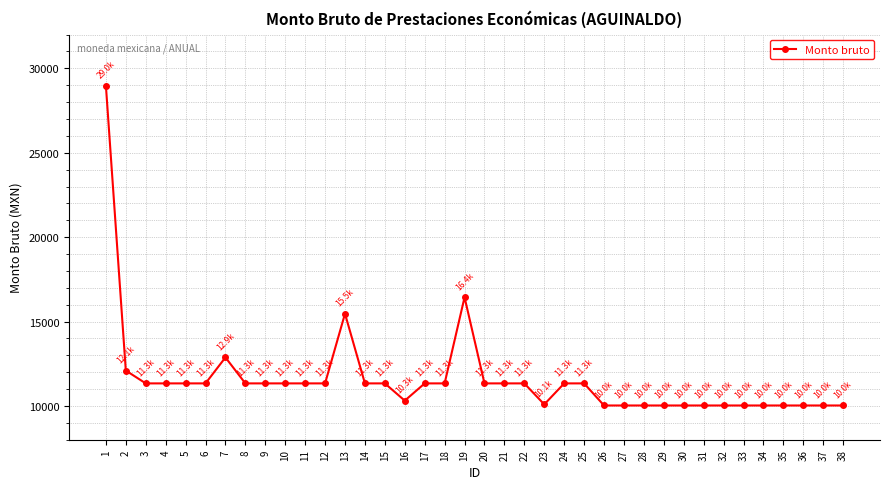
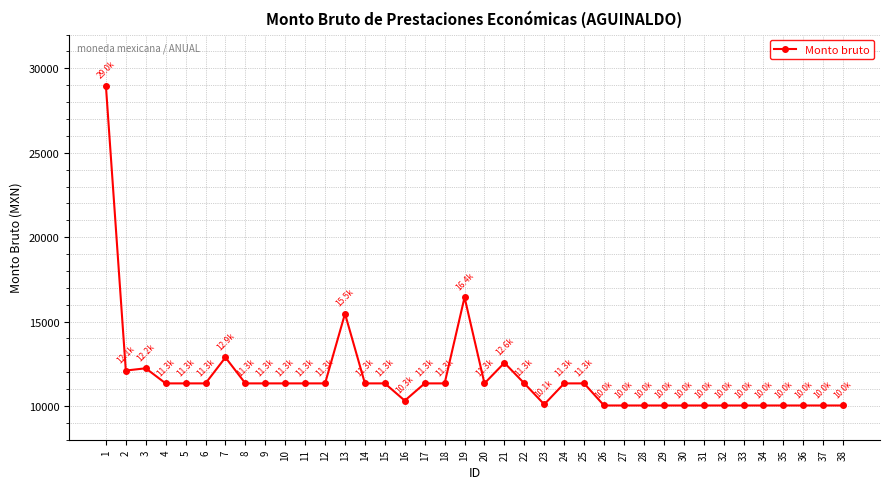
  {
    "1": "29.0k",
    "2": "12.1k",
-   "3": "11.3k",
+   "3": "12.2k",
    "4": "11.3k",
    "5": "11.3k",
    "6": "11.3k",
    "7": "12.9k",
    "8": "11.3k",
    "9": "11.3k",
    "10": "11.3k",
    "11": "11.3k",
    "12": "11.3k",
    "13": "15.5k",
    "14": "11.3k",
    "15": "11.3k",
    "16": "10.3k",
    "17": "11.3k",
    "18": "11.3k",
    "19": "16.4k",
    "20": "11.3k",
-   "21": "11.3k",
+   "21": "12.6k",
    "22": "11.3k",
    "23": "10.1k",
    "24": "11.3k",
    "25": "11.3k",
    "26": "10.0k",
    "27": "10.0k",
    "28": "10.0k",
    "29": "10.0k",
    "30": "10.0k",
    "31": "10.0k",
    "32": "10.0k",
    "33": "10.0k",
    "34": "10.0k",
    "35": "10.0k",
    "36": "10.0k",
    "37": "10.0k",
    "38": "10.0k"
  }
